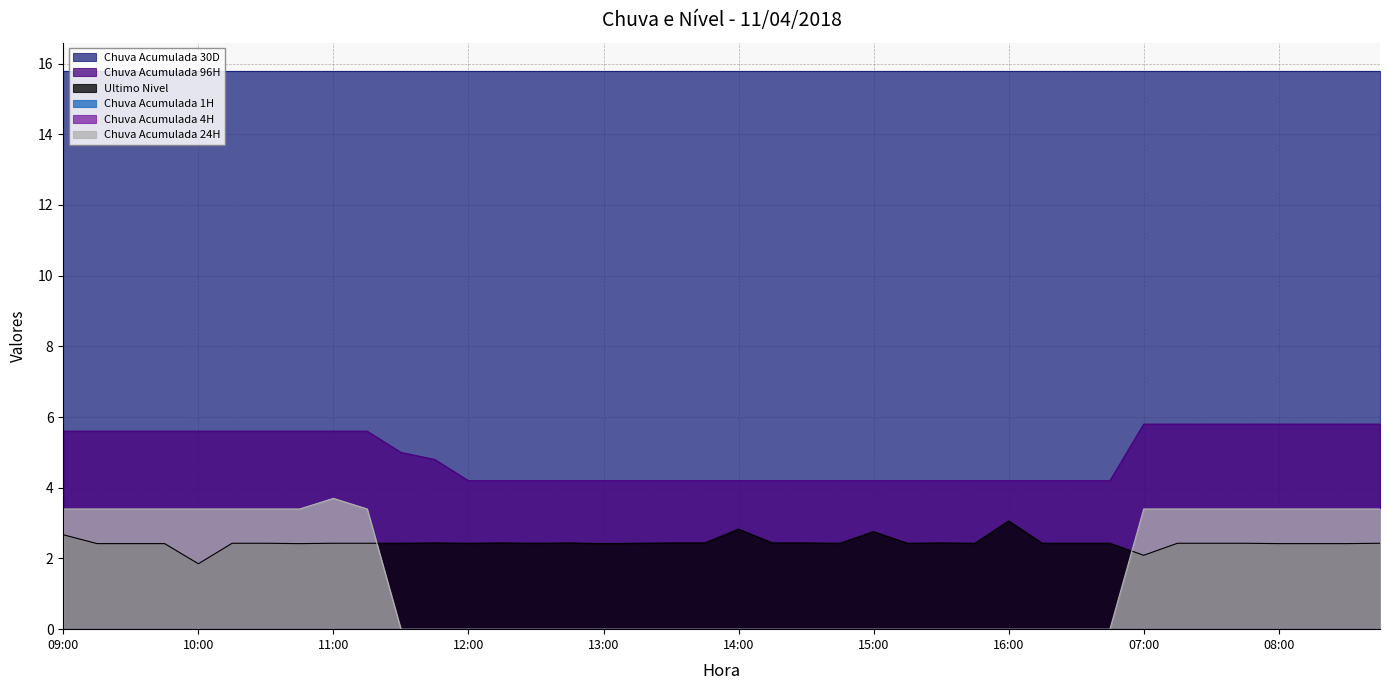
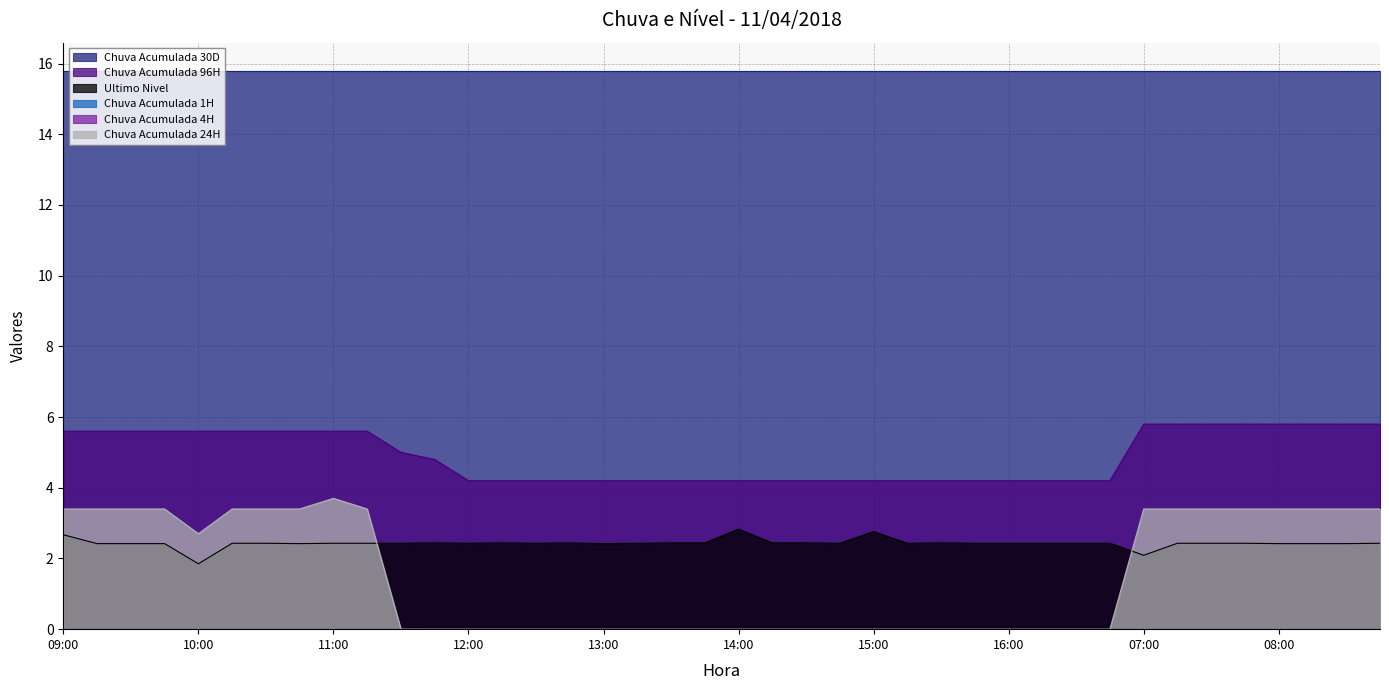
  {
    "Ultimo Nivel": {
      "09:00": 2.7,
      "10:00": 1.9,
      "11:00": 2.4,
      "12:00": 2.4,
      "13:00": 2.4,
      "14:00": 2.8,
      "15:00": 2.8,
-     "16:00": 3.1,
+     "16:00": 2.4,
      "07:00": 2.1,
      "08:00": 2.4
    },
    "Chuva Acumulada 4H": {
      "09:00": 0.0,
      "10:00": 0.0,
      "11:00": 0.0,
      "07:00": 0.0,
      "08:00": 0.0
    },
    "Chuva Acumulada 24H": {
      "09:00": 3.4,
-     "10:00": 3.4,
+     "10:00": 2.7,
      "11:00": 3.7,
      "07:00": 3.4,
      "08:00": 3.4
    }
  }
